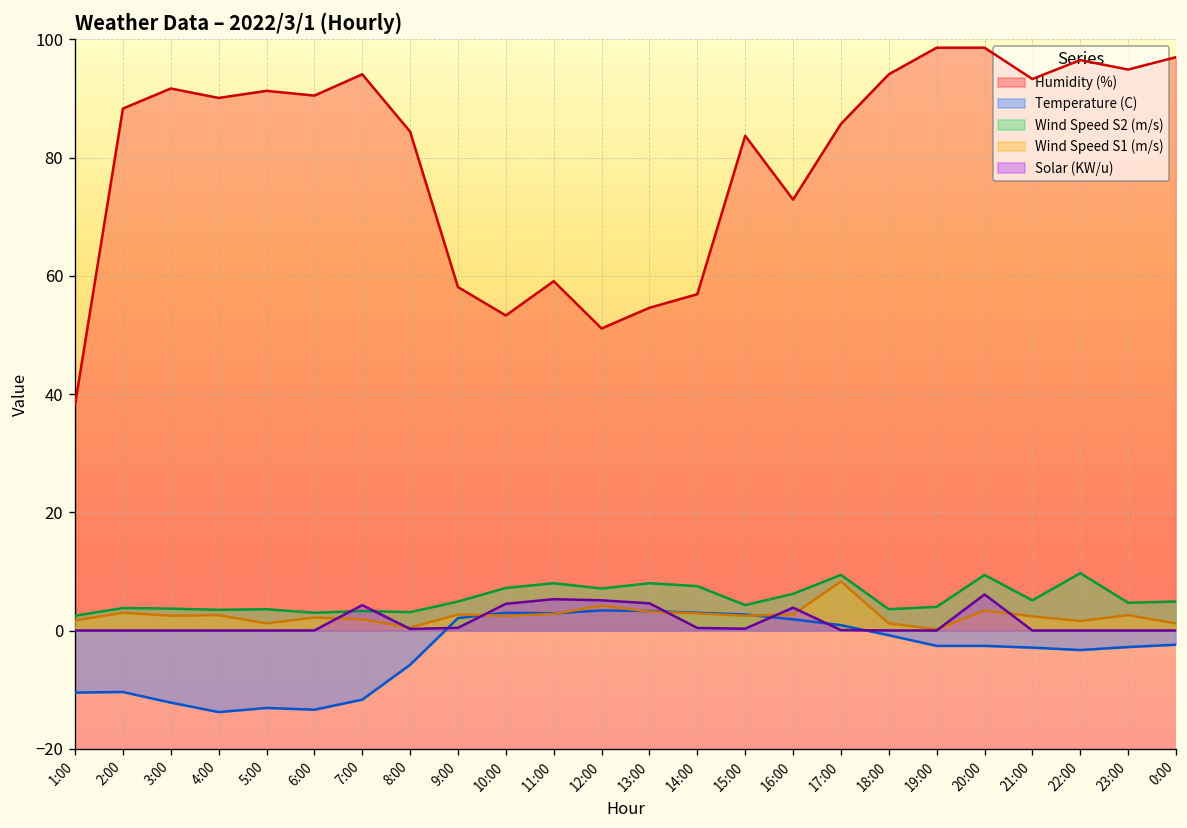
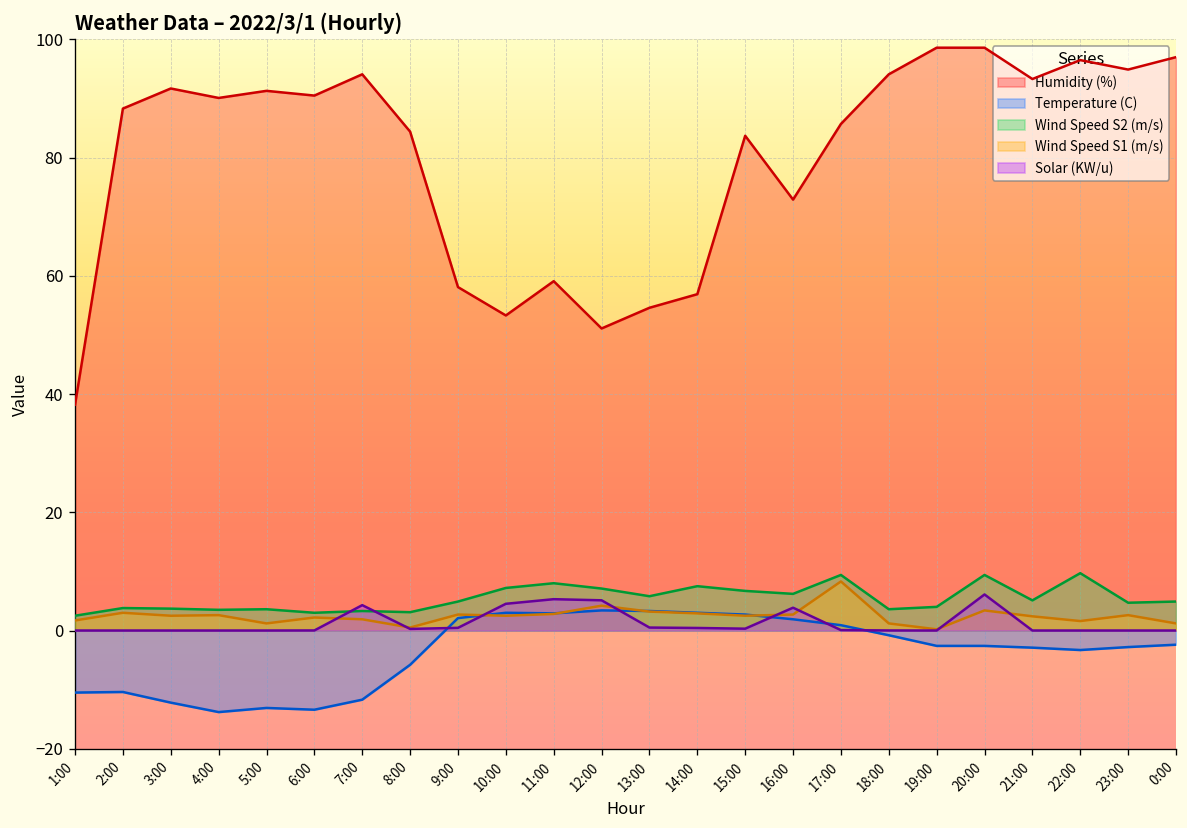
  {
    "Humidity (%)": {
      "1:00": 38,
      "2:00": 88,
      "3:00": 92,
      "4:00": 90,
      "5:00": 91,
      "6:00": 91,
      "7:00": 94,
      "8:00": 84,
      "9:00": 58,
      "10:00": 53,
      "11:00": 59,
      "12:00": 51,
      "13:00": 55,
      "14:00": 57,
      "15:00": 84,
      "16:00": 73,
      "17:00": 86,
      "18:00": 94,
      "19:00": 99,
      "20:00": 99,
      "0:00": 97
    },
    "Wind Speed S2 (m/s)": {
      "1:00": 3,
      "2:00": 4,
      "3:00": 4,
      "4:00": 4,
      "5:00": 4,
      "6:00": 3,
      "7:00": 3,
      "8:00": 3,
      "9:00": 5,
      "10:00": 7,
      "11:00": 8,
      "12:00": 7,
-     "13:00": 8,
+     "13:00": 6,
      "14:00": 8,
-     "15:00": 4,
+     "15:00": 7,
      "16:00": 6,
      "17:00": 9,
      "18:00": 4,
      "19:00": 4,
      "20:00": 9,
      "21:00": 5,
      "22:00": 10,
      "23:00": 5,
      "0:00": 5
    },
    "Wind Speed S1 (m/s)": {
      "1:00": 2,
      "2:00": 3,
      "3:00": 3,
      "4:00": 3,
      "5:00": 1,
      "6:00": 2,
      "7:00": 2,
      "9:00": 3,
      "12:00": 4,
      "16:00": 3,
      "17:00": 8,
      "18:00": 1,
      "20:00": 3,
      "21:00": 2,
      "22:00": 2,
      "23:00": 3,
      "0:00": 1
    },
    "Solar (KW/u)": {
      "7:00": 4,
      "9:00": 0,
      "10:00": 5,
      "11:00": 5,
      "12:00": 5,
-     "13:00": 5,
+     "13:00": 1,
      "14:00": 0,
      "15:00": 0,
      "16:00": 4,
      "17:00": 0,
      "20:00": 6
    }
  }
